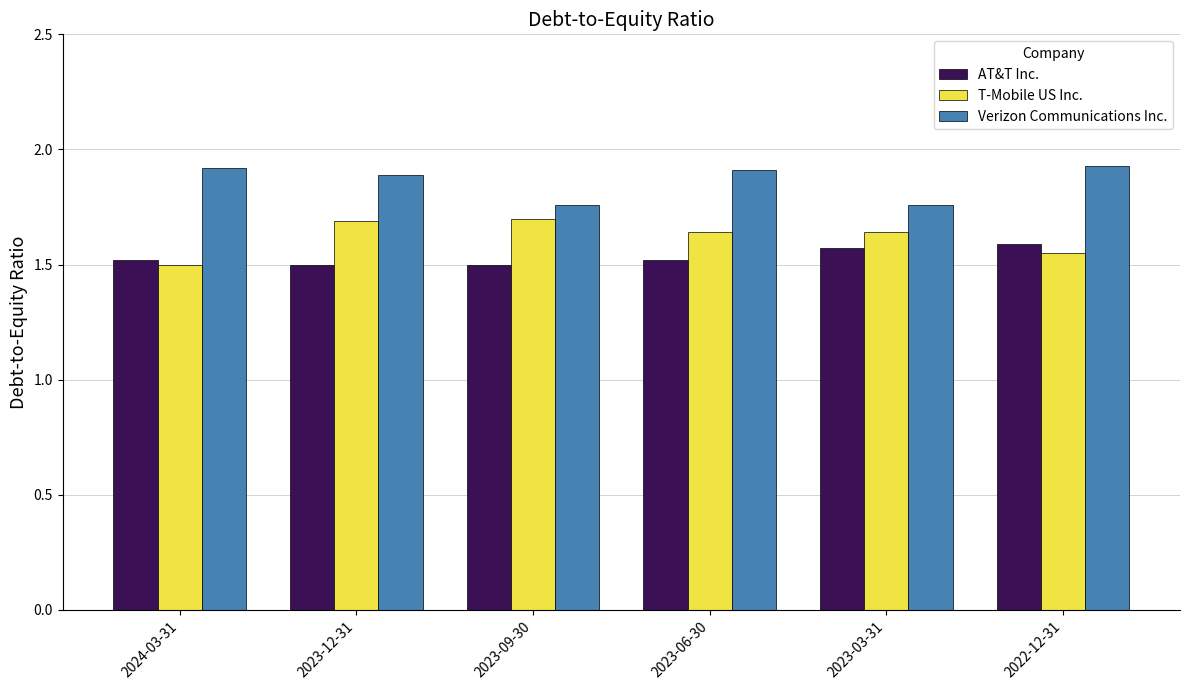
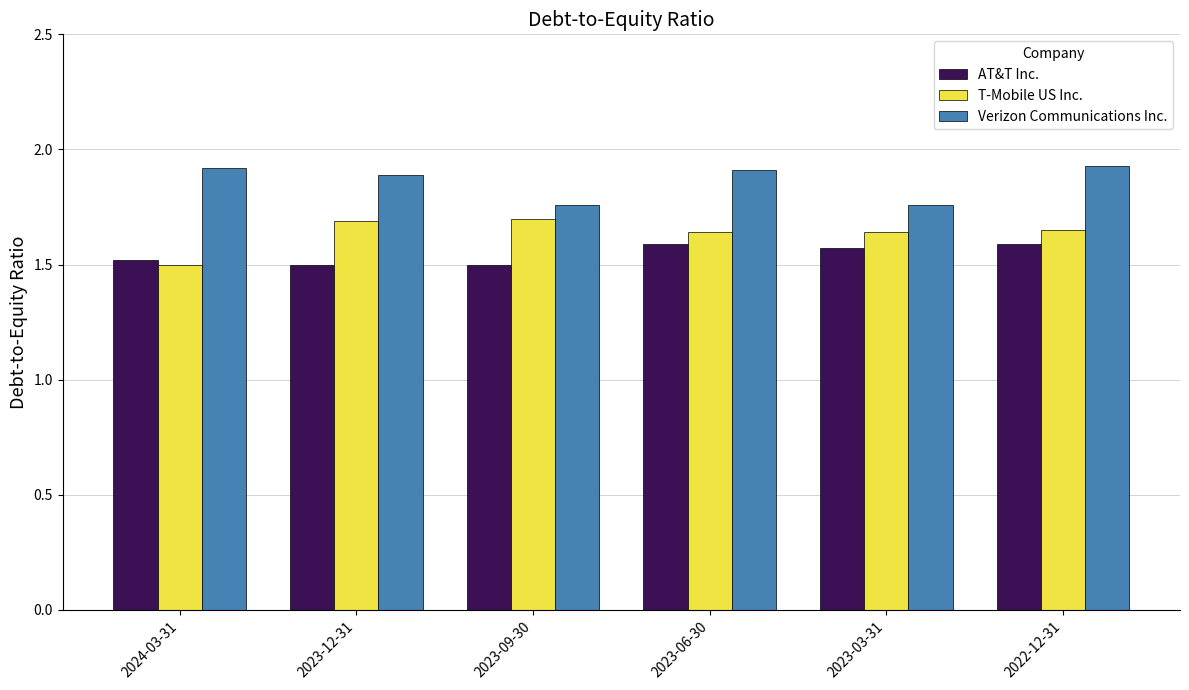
  {
    "AT&T Inc.": {
      "2024-03-31": 1.52,
      "2023-12-31": 1.50,
      "2023-09-30": 1.50,
-     "2023-06-30": 1.52,
+     "2023-06-30": 1.59,
      "2023-03-31": 1.57,
      "2022-12-31": 1.59
    },
    "T-Mobile US Inc.": {
      "2024-03-31": 1.50,
      "2023-12-31": 1.69,
      "2023-09-30": 1.70,
      "2023-06-30": 1.64,
      "2023-03-31": 1.64,
-     "2022-12-31": 1.55
+     "2022-12-31": 1.65
    },
    "Verizon Communications Inc.": {
      "2024-03-31": 1.92,
      "2023-12-31": 1.89,
      "2023-09-30": 1.76,
      "2023-06-30": 1.91,
      "2023-03-31": 1.76,
      "2022-12-31": 1.93
    }
  }
